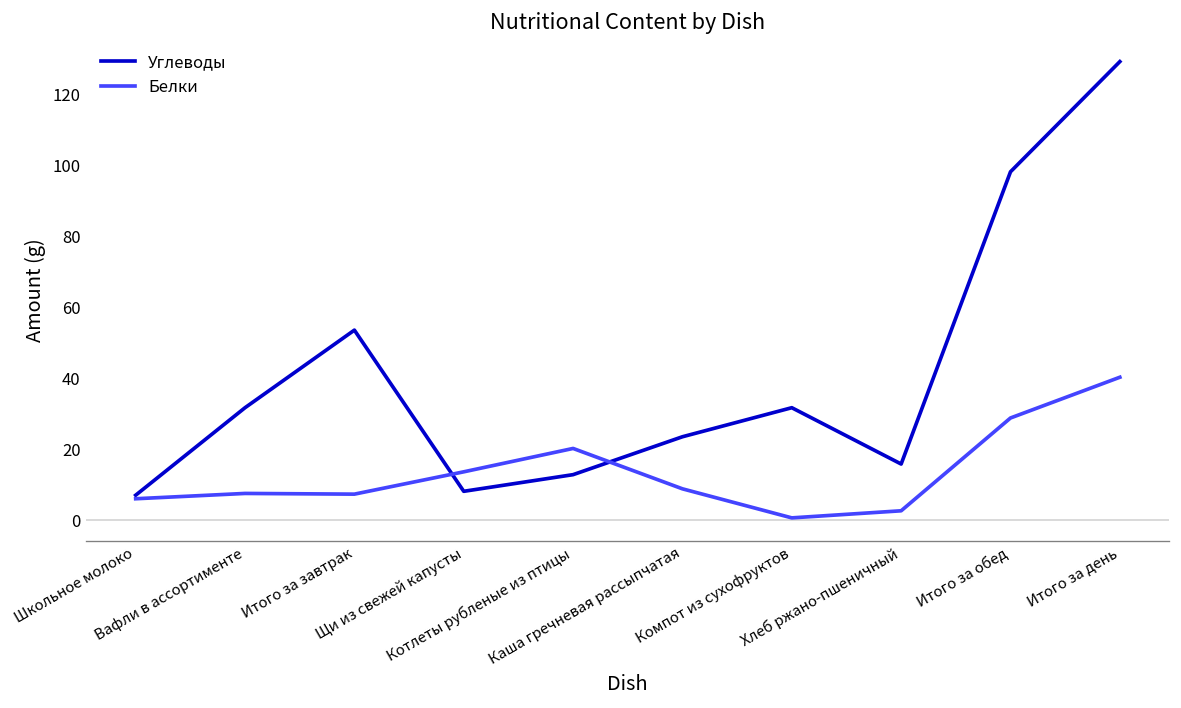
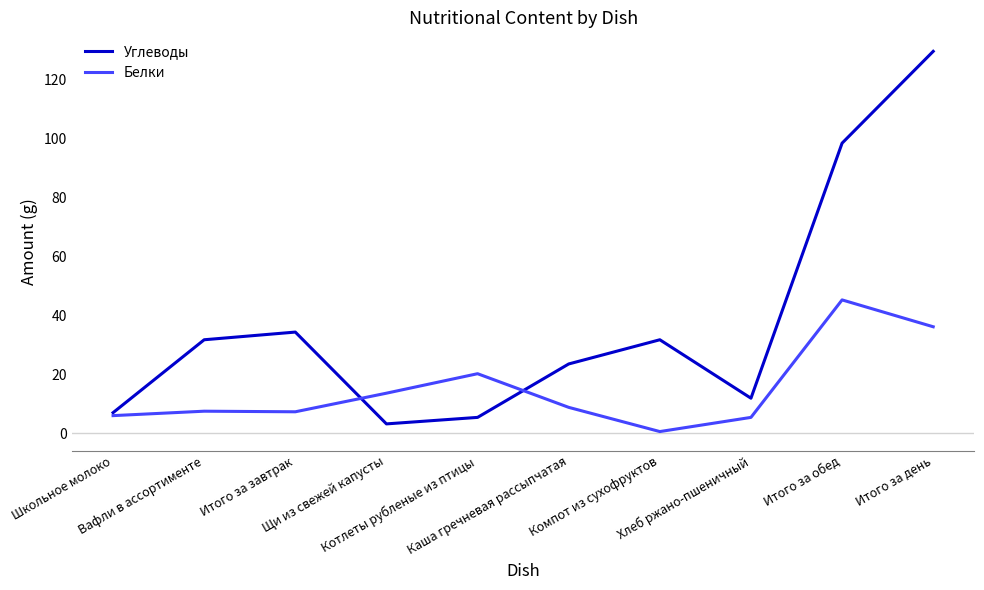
  {
    "Углеводы": {
      "Школьное молоко": 7,
      "Вафли в ассортименте": 32,
-     "Итого за завтрак": 54,
-     "Щи из свежей капусты": 8,
-     "Котлеты рубленые из птицы": 13,
+     "Итого за завтрак": 34,
+     "Щи из свежей капусты": 3,
+     "Котлеты рубленые из птицы": 5,
      "Каша гречневая рассыпчатая": 24,
      "Компот из сухофруктов": 32,
-     "Хлеб ржано-пшеничный": 16,
+     "Хлеб ржано-пшеничный": 12,
      "Итого за обед": 98,
      "Итого за день": 129
    },
    "Белки": {
      "Школьное молоко": 6,
      "Вафли в ассортименте": 8,
      "Итого за завтрак": 7,
      "Щи из свежей капусты": 14,
      "Котлеты рубленые из птицы": 20,
      "Каша гречневая рассыпчатая": 9,
      "Компот из сухофруктов": 1,
-     "Хлеб ржано-пшеничный": 3,
-     "Итого за обед": 29,
-     "Итого за день": 40
+     "Хлеб ржано-пшеничный": 5,
+     "Итого за обед": 45,
+     "Итого за день": 36
    }
  }
